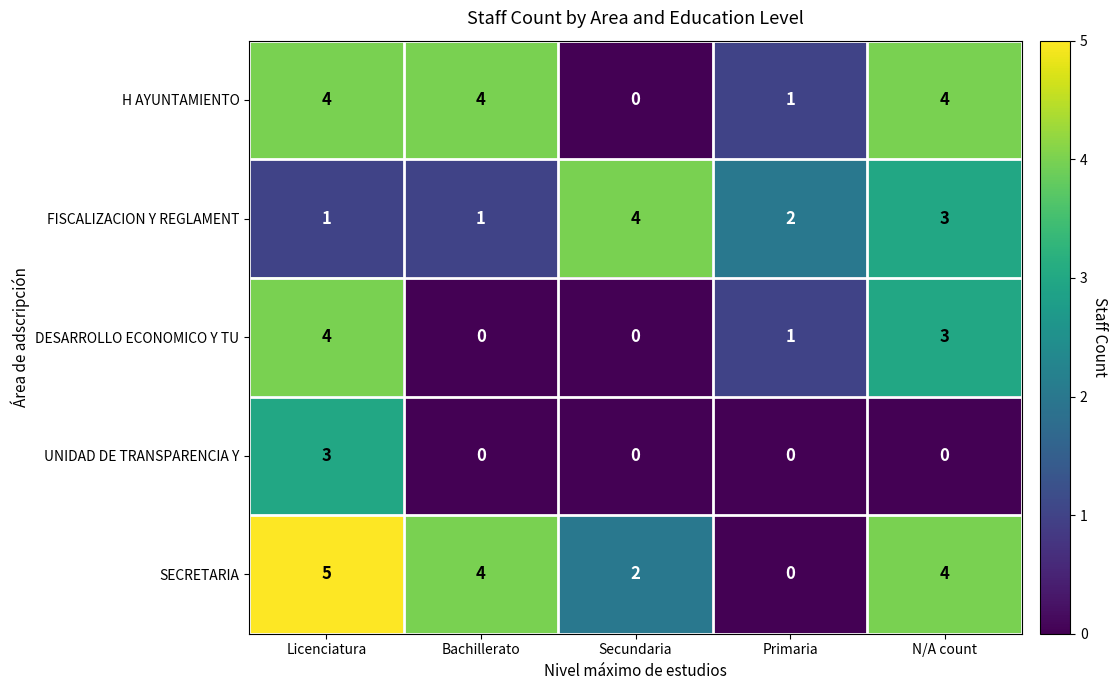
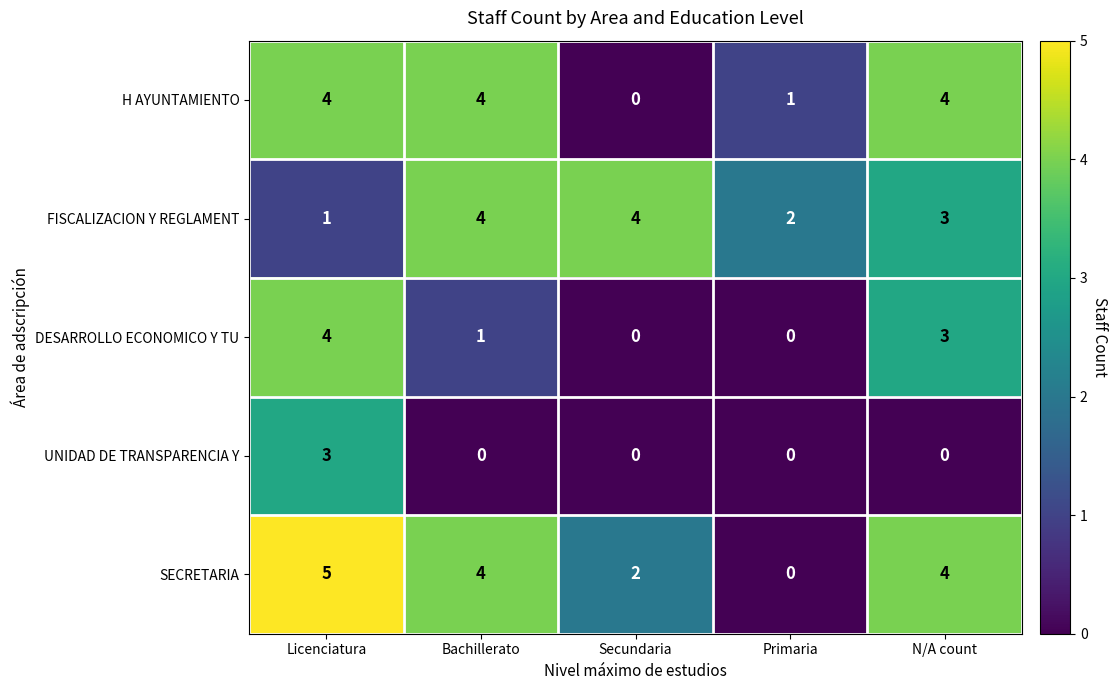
  {
    "H AYUNTAMIENTO": {
      "Licenciatura": 4,
      "Bachillerato": 4,
      "Secundaria": 0,
      "Primaria": 1,
      "N/A count": 4
    },
    "FISCALIZACION Y REGLAMENT": {
      "Licenciatura": 1,
-     "Bachillerato": 1,
+     "Bachillerato": 4,
      "Secundaria": 4,
      "Primaria": 2,
      "N/A count": 3
    },
    "DESARROLLO ECONOMICO Y TU": {
      "Licenciatura": 4,
-     "Bachillerato": 0,
+     "Bachillerato": 1,
      "Secundaria": 0,
-     "Primaria": 1,
+     "Primaria": 0,
      "N/A count": 3
    },
    "UNIDAD DE TRANSPARENCIA Y": {
      "Licenciatura": 3,
      "Bachillerato": 0,
      "Secundaria": 0,
      "Primaria": 0,
      "N/A count": 0
    },
    "SECRETARIA": {
      "Licenciatura": 5,
      "Bachillerato": 4,
      "Secundaria": 2,
      "Primaria": 0,
      "N/A count": 4
    }
  }
